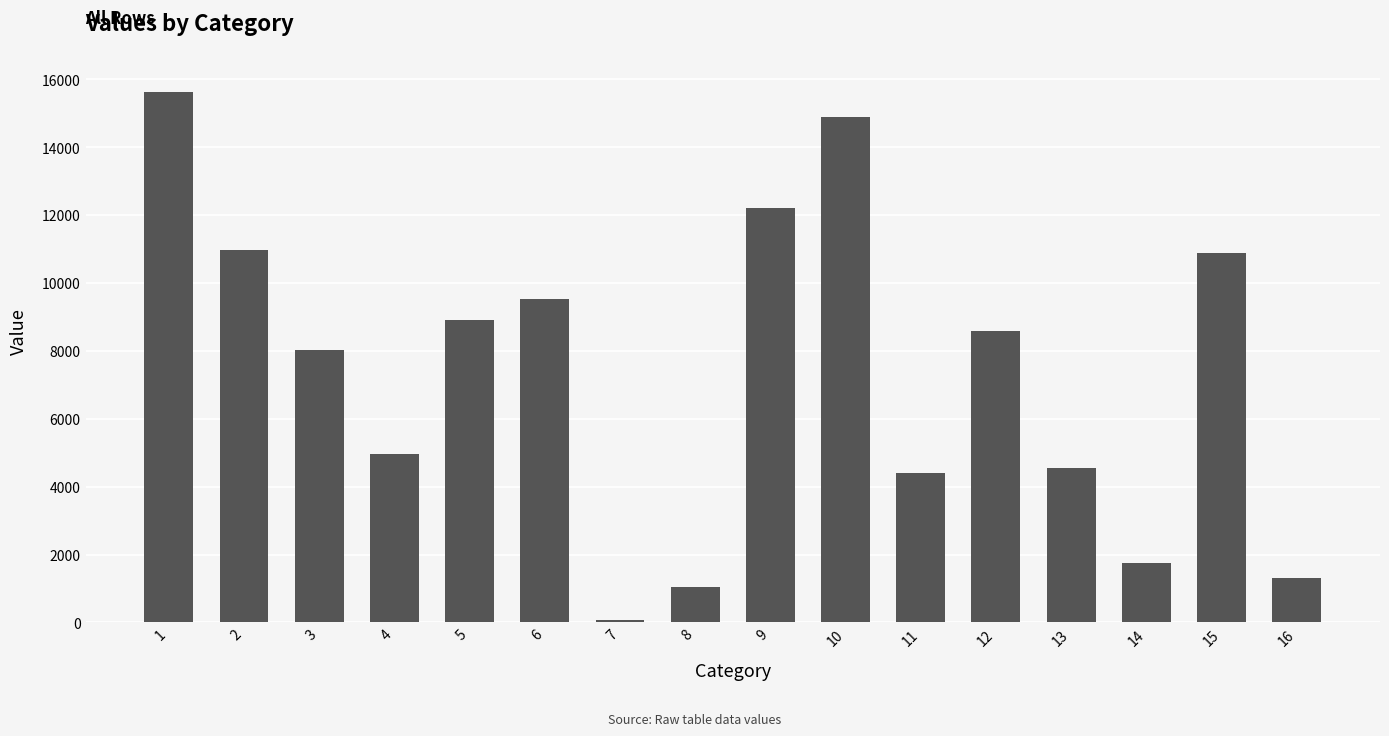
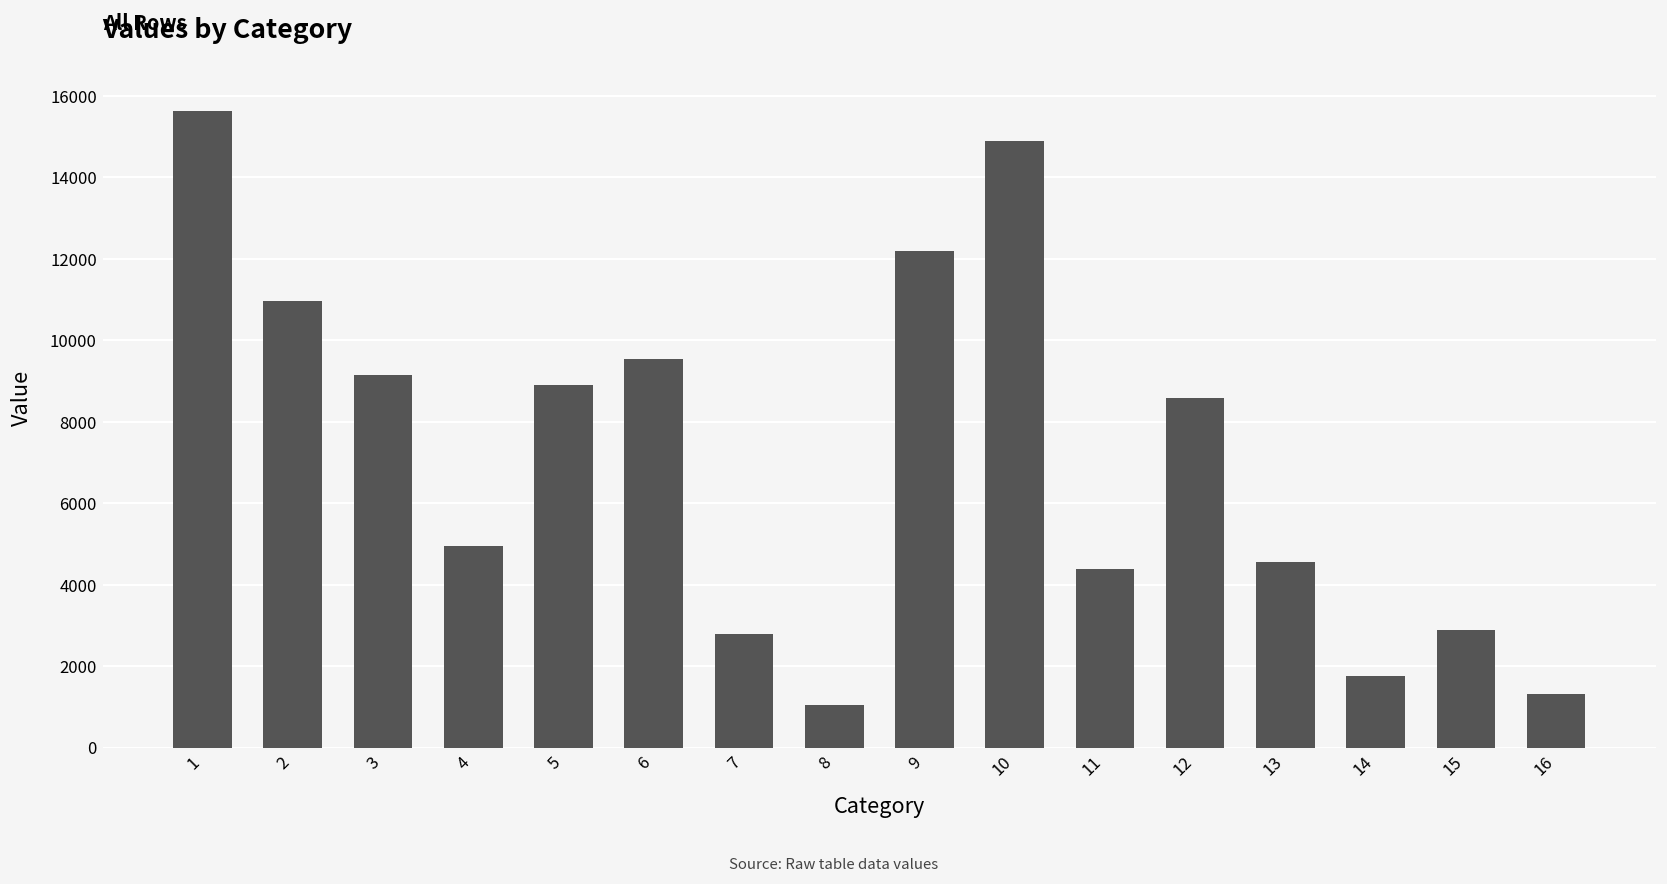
  {
    "1": 15600,
    "2": 11000,
-   "3": 8000,
+   "3": 9100,
    "4": 4900,
    "5": 8900,
    "6": 9500,
-   "7": 100,
+   "7": 2800,
    "8": 1000,
    "9": 12200,
    "10": 14900,
    "11": 4400,
    "12": 8600,
    "13": 4600,
    "14": 1800,
-   "15": 10900,
+   "15": 2900,
    "16": 1300
  }
